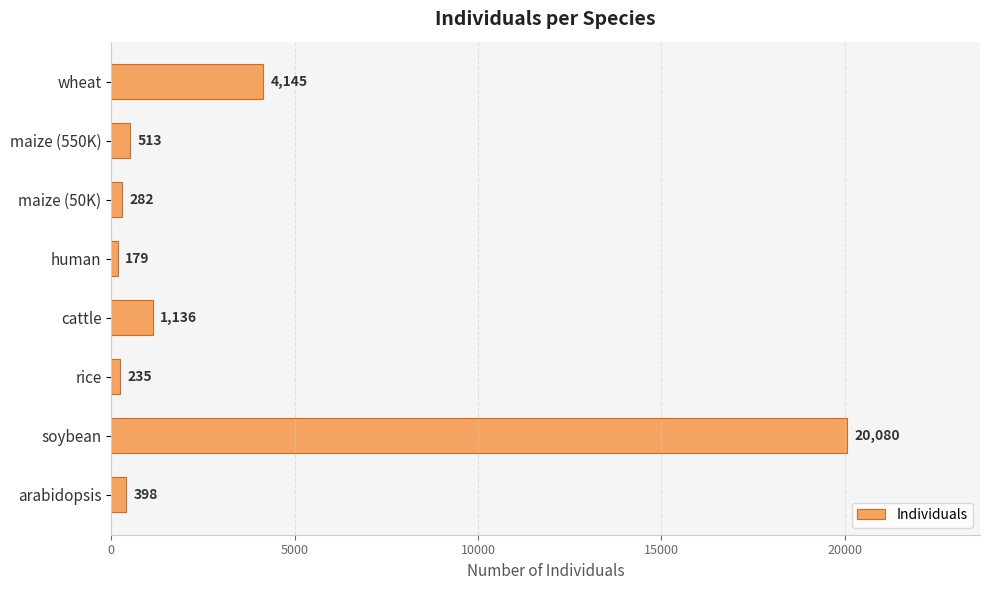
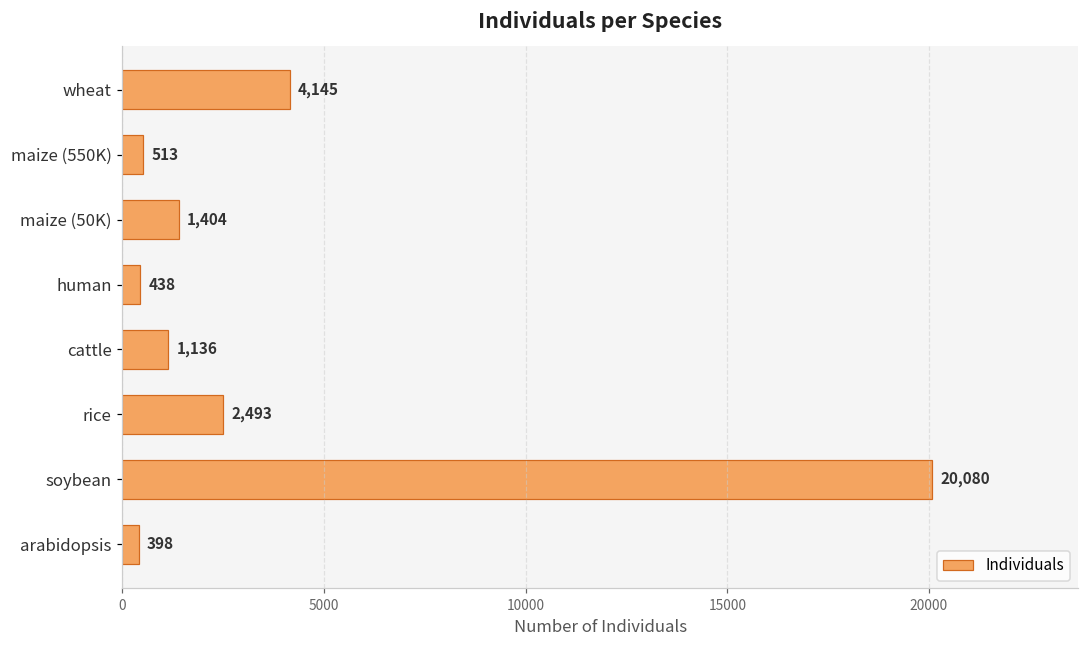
  {
    "wheat": "4,145",
    "maize (550K)": "513",
-   "maize (50K)": "282",
-   "human": "179",
+   "maize (50K)": "1,404",
+   "human": "438",
    "cattle": "1,136",
-   "rice": "235",
+   "rice": "2,493",
    "soybean": "20,080",
    "arabidopsis": "398"
  }
